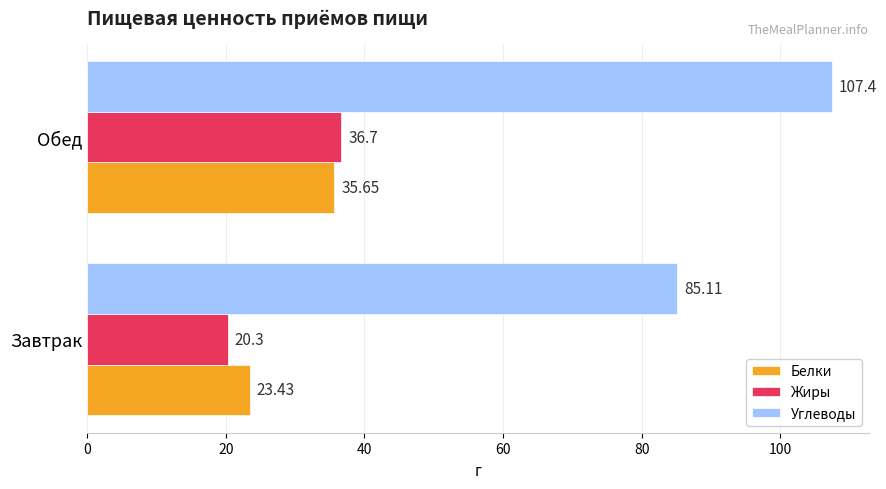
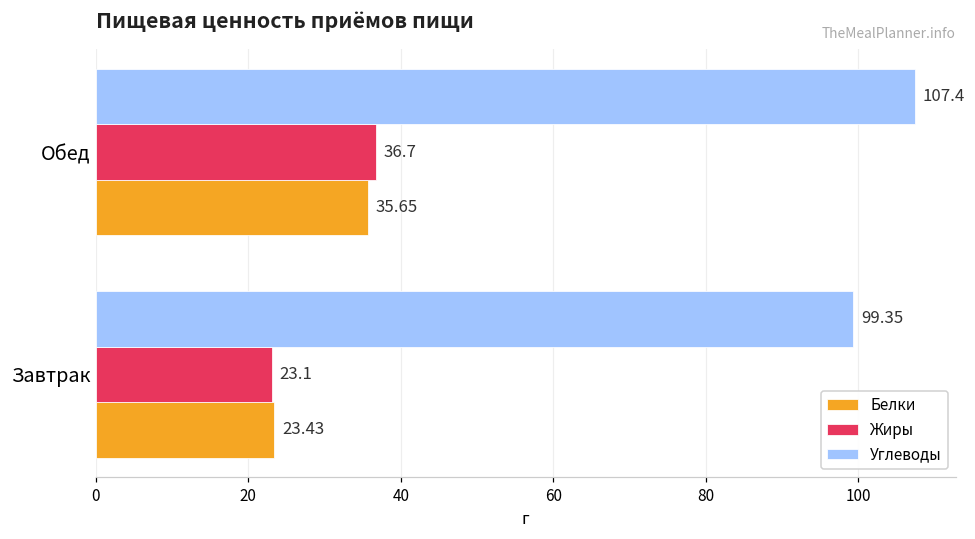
  {
    "Белки": {
      "Обед": 35.65,
      "Завтрак": 23.43
    },
    "Жиры": {
      "Обед": 36.7,
-     "Завтрак": 20.3
+     "Завтрак": 23.1
    },
    "Углеводы": {
      "Обед": 107.4,
-     "Завтрак": 85.11
+     "Завтрак": 99.35
    }
  }
